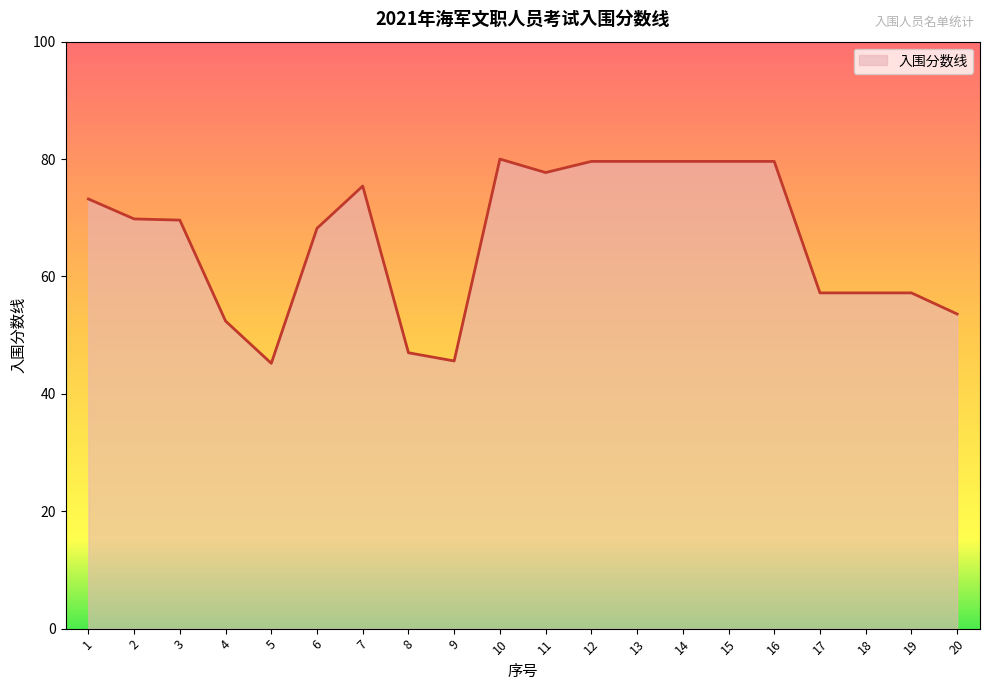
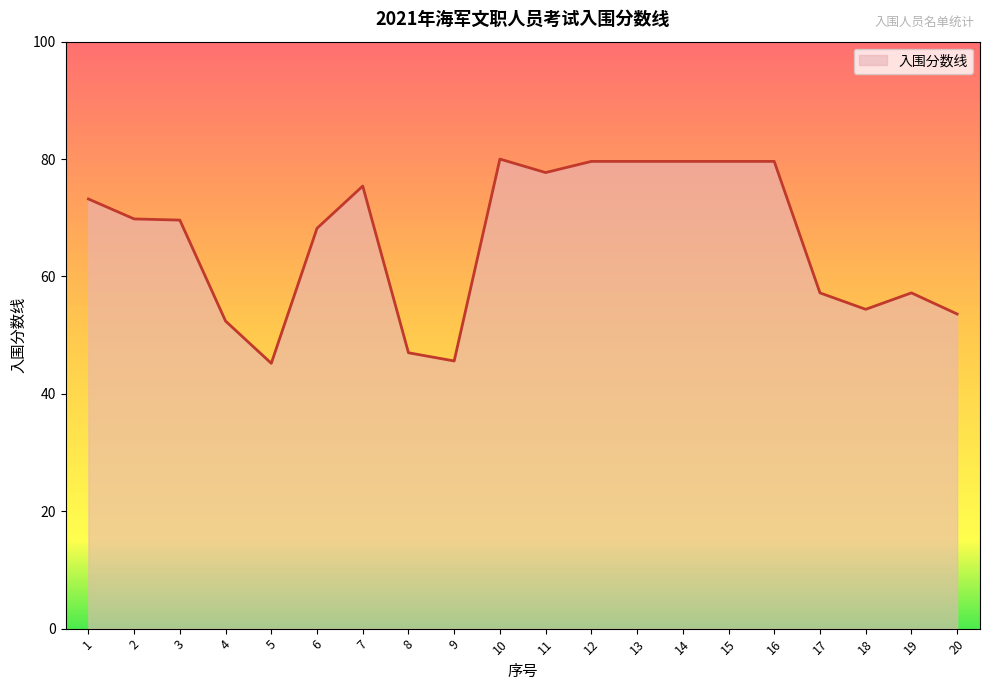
  {
    "1": 73,
    "2": 70,
    "3": 70,
    "4": 52,
    "5": 45,
    "6": 68,
    "7": 75,
    "8": 47,
    "9": 46,
    "10": 80,
    "11": 78,
    "12": 80,
    "13": 80,
    "14": 80,
    "15": 80,
    "16": 80,
    "17": 57,
-   "18": 57,
+   "18": 54,
    "19": 57,
    "20": 54
  }
